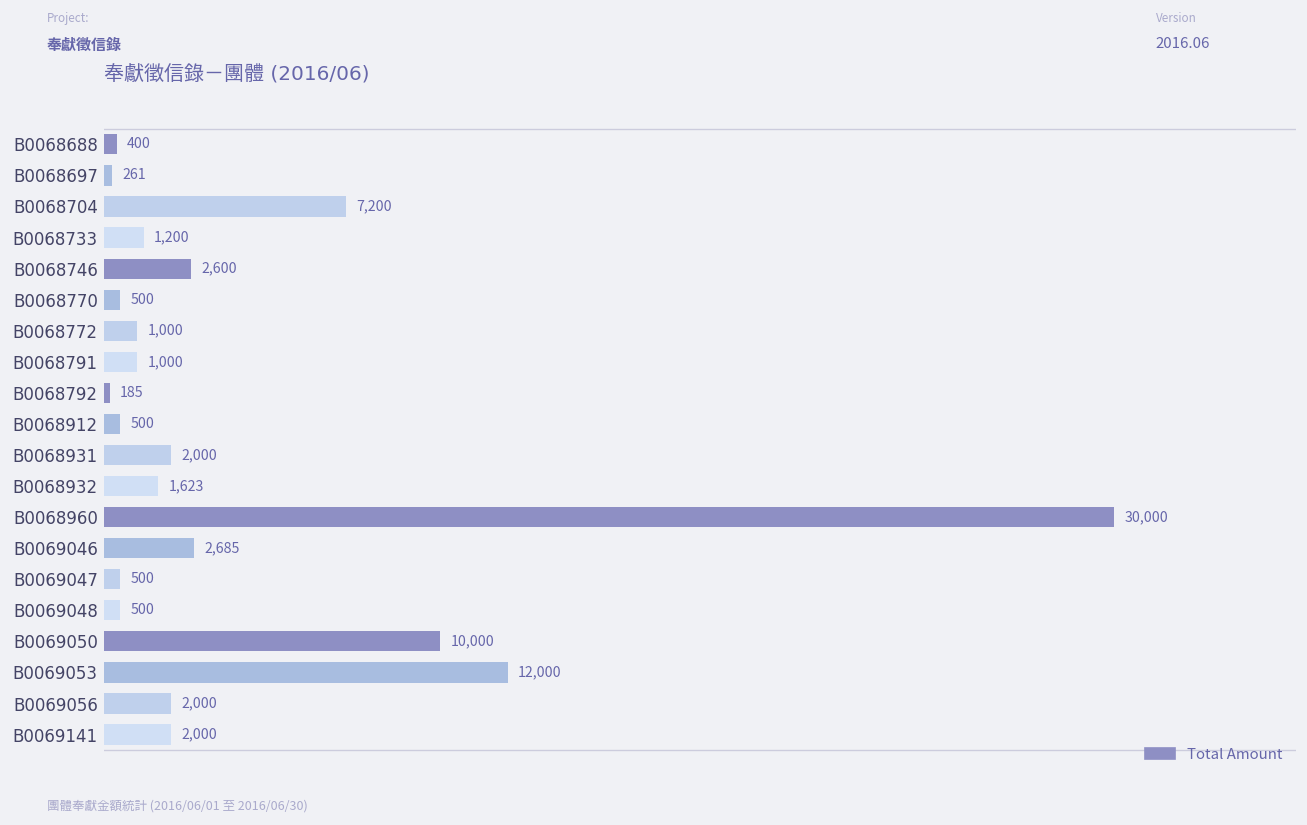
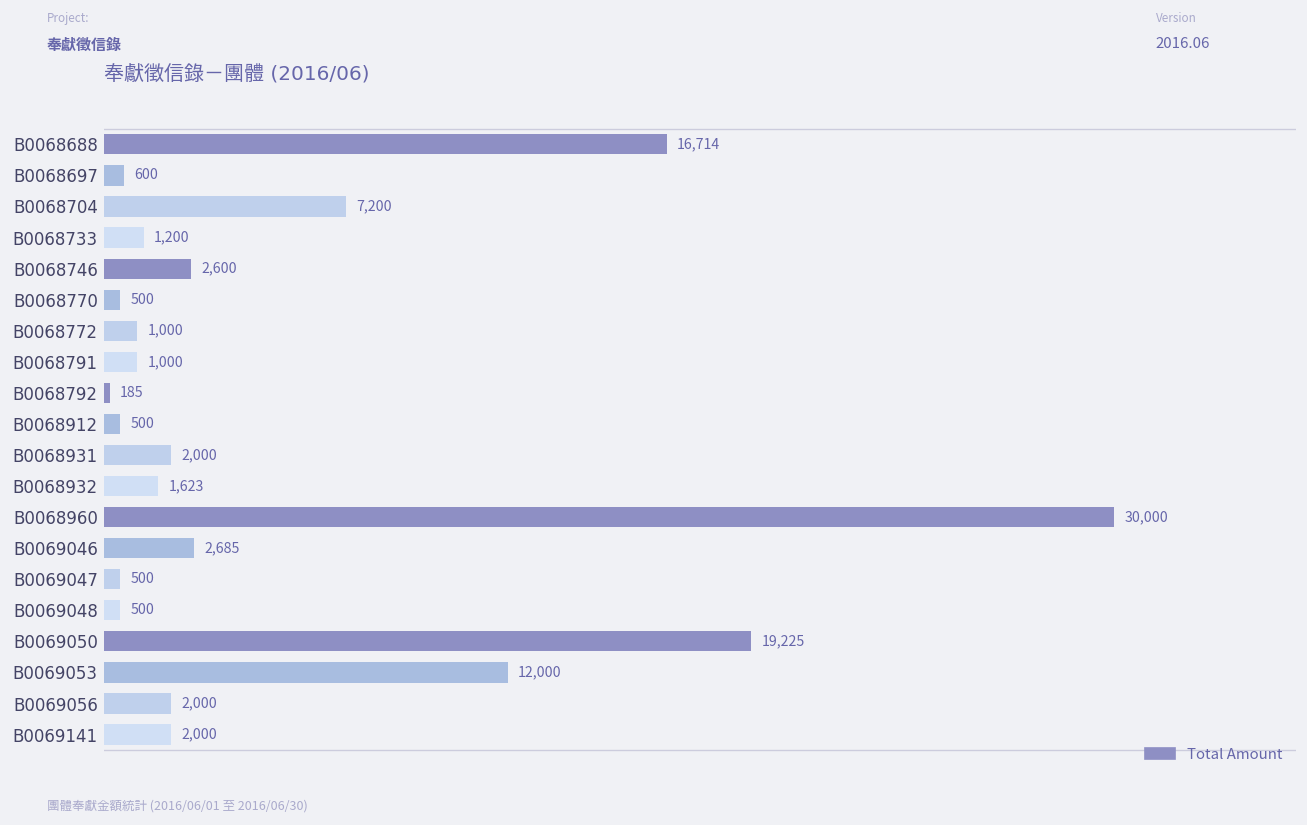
  {
-   "B0068688": "400",
-   "B0068697": "261",
+   "B0068688": "16,714",
+   "B0068697": "600",
    "B0068704": "7,200",
    "B0068733": "1,200",
    "B0068746": "2,600",
    "B0068770": "500",
    "B0068772": "1,000",
    "B0068791": "1,000",
    "B0068792": "185",
    "B0068912": "500",
    "B0068931": "2,000",
    "B0068932": "1,623",
    "B0068960": "30,000",
    "B0069046": "2,685",
    "B0069047": "500",
    "B0069048": "500",
-   "B0069050": "10,000",
+   "B0069050": "19,225",
    "B0069053": "12,000",
    "B0069056": "2,000",
    "B0069141": "2,000"
  }
